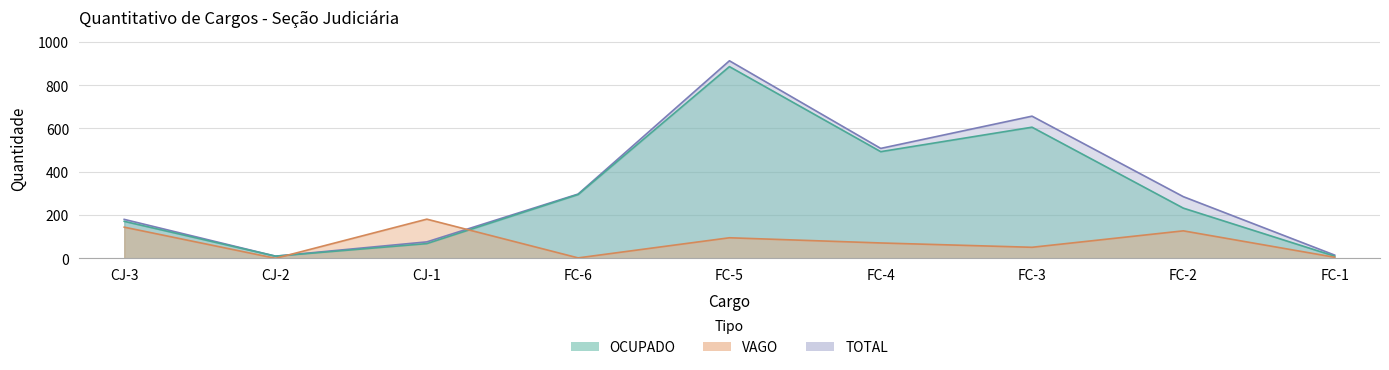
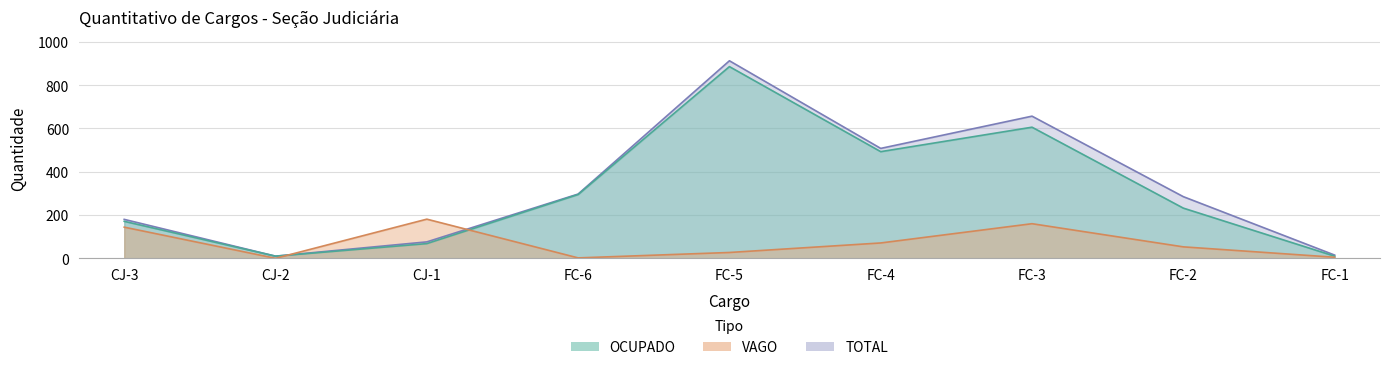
  {
    "VAGO": {
      "CJ-3": 140,
      "CJ-1": 180,
      "FC-6": 0,
-     "FC-5": 100,
+     "FC-5": 30,
      "FC-4": 70,
-     "FC-3": 50,
-     "FC-2": 130
+     "FC-3": 160,
+     "FC-2": 50
    }
  }
